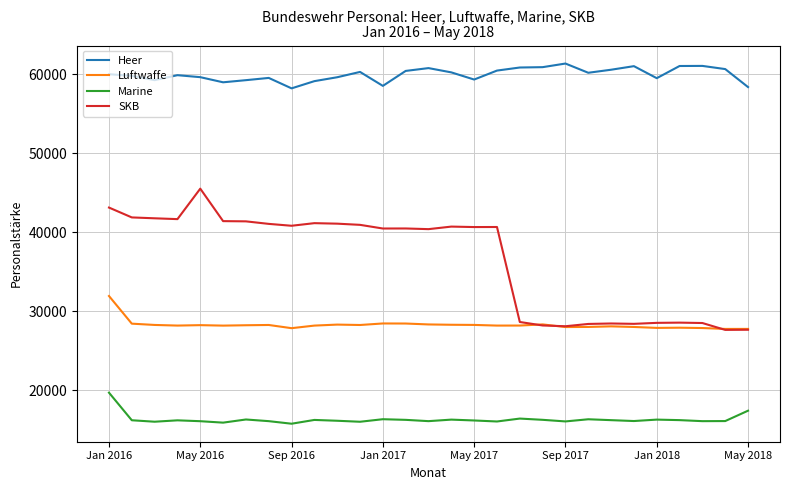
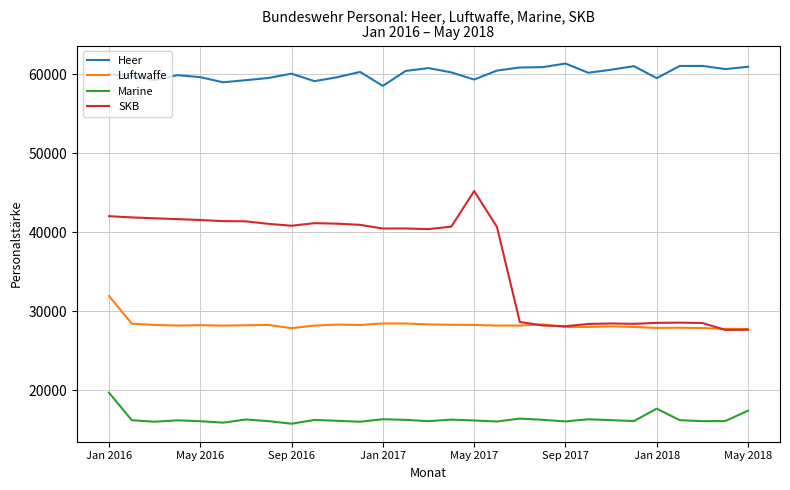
  {
    "Heer": {
      "May 2016": 60000,
-     "Sep 2016": 58000,
+     "Sep 2016": 60000,
      "Jan 2017": 59000,
      "May 2017": 59000,
      "Sep 2017": 61000,
      "Jan 2018": 60000,
-     "May 2018": 58000
+     "May 2018": 61000
    },
    "Luftwaffe": {
      "Jan 2016": 32000,
      "May 2016": 28000,
      "Sep 2016": 28000,
      "Jan 2017": 28000,
      "May 2017": 28000,
      "Jan 2018": 28000
    },
    "Marine": {
      "Jan 2016": 20000,
      "May 2016": 16000,
      "Sep 2016": 16000,
      "Jan 2017": 16000,
      "May 2017": 16000,
      "Sep 2017": 16000,
-     "Jan 2018": 16000,
+     "Jan 2018": 18000,
      "May 2018": 17000
    },
    "SKB": {
-     "Jan 2016": 43000,
-     "May 2016": 46000,
+     "Jan 2016": 42000,
+     "May 2016": 42000,
      "Sep 2016": 41000,
      "Jan 2017": 40000,
-     "May 2017": 41000,
+     "May 2017": 45000,
      "Jan 2018": 29000
    }
  }
